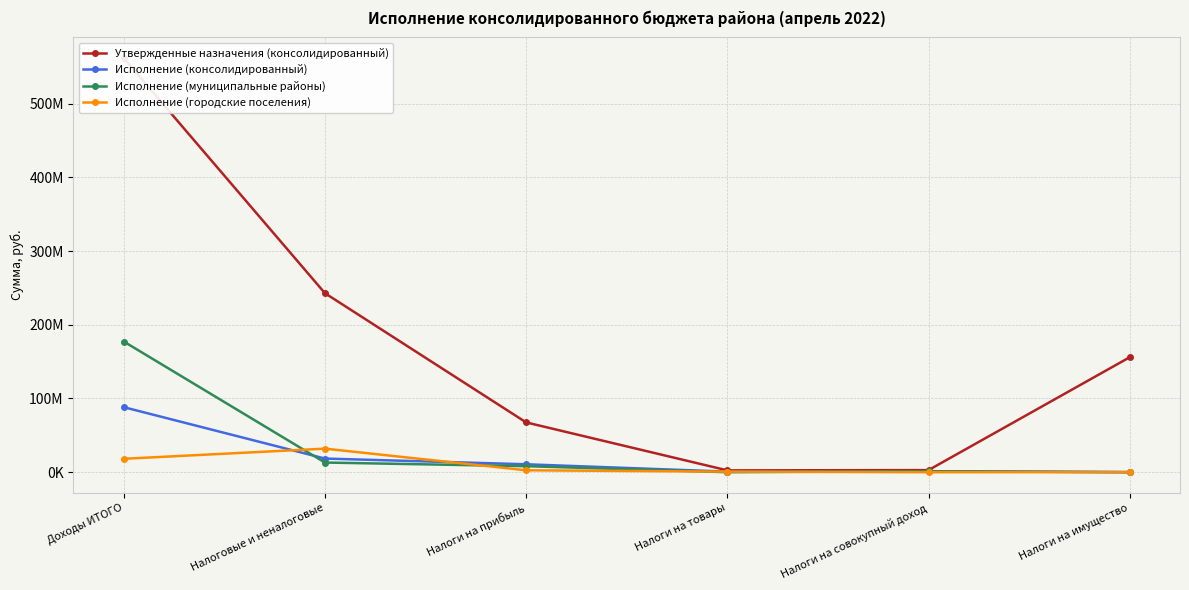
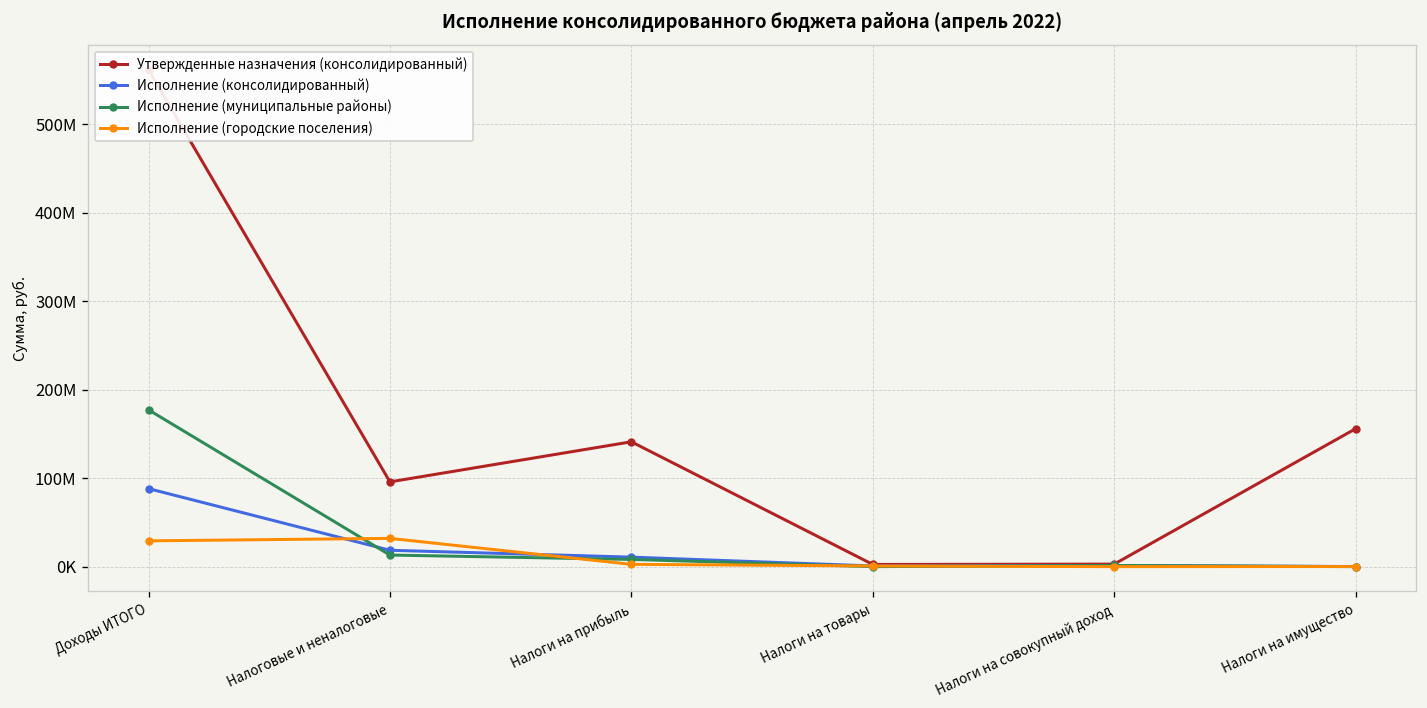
  {
    "Утвержденные назначения (консолидированный)": {
-     "Налоговые и неналоговые": 240000000,
-     "Налоги на прибыль": 70000000,
+     "Налоговые и неналоговые": 100000000,
+     "Налоги на прибыль": 140000000,
      "Налоги на имущество": 160000000
    },
    "Исполнение (консолидированный)": {
      "Доходы ИТОГО": 90000000,
      "Налоговые и неналоговые": 20000000
    },
    "Исполнение (муниципальные районы)": {
      "Доходы ИТОГО": 180000000,
      "Налоговые и неналоговые": 10000000
    },
    "Исполнение (городские поселения)": {
-     "Доходы ИТОГО": 20000000,
+     "Доходы ИТОГО": 30000000,
      "Налоговые и неналоговые": 30000000,
      "Налоги на прибыль": 0
    }
  }
